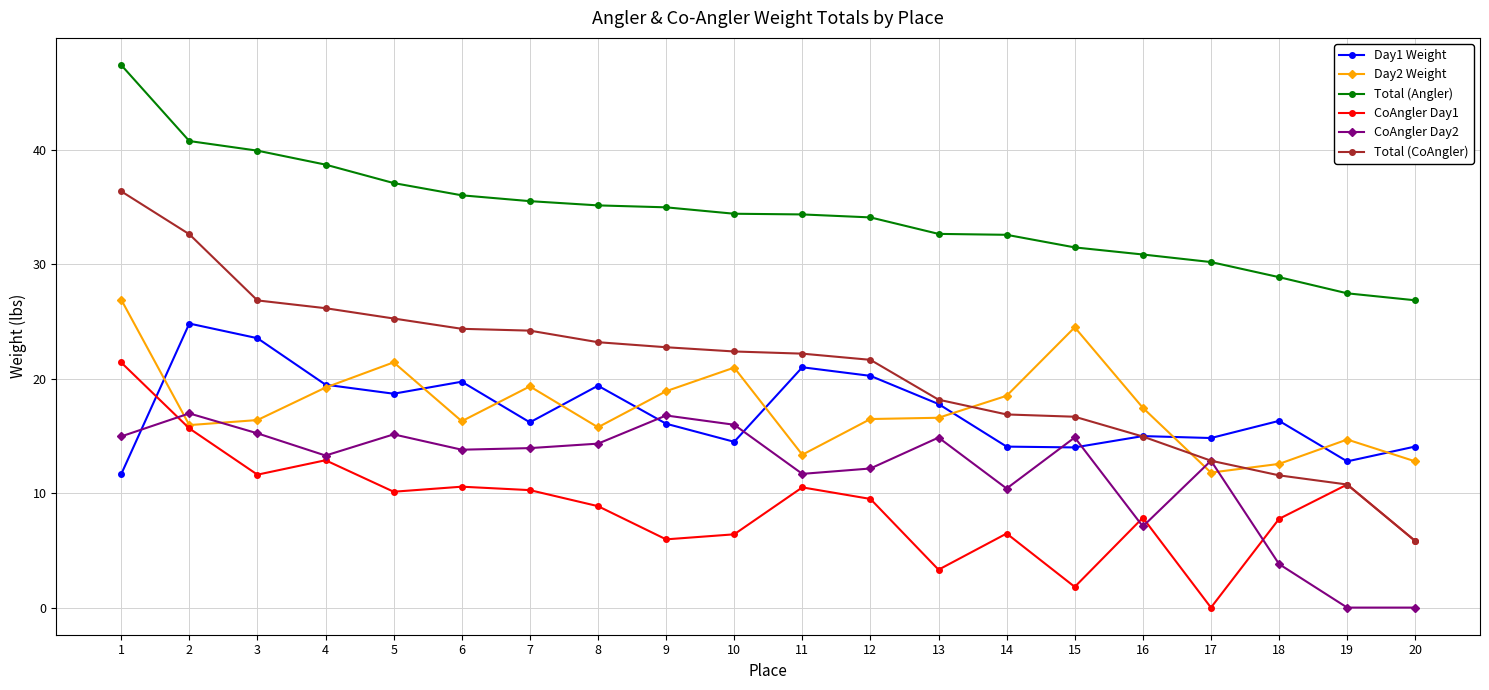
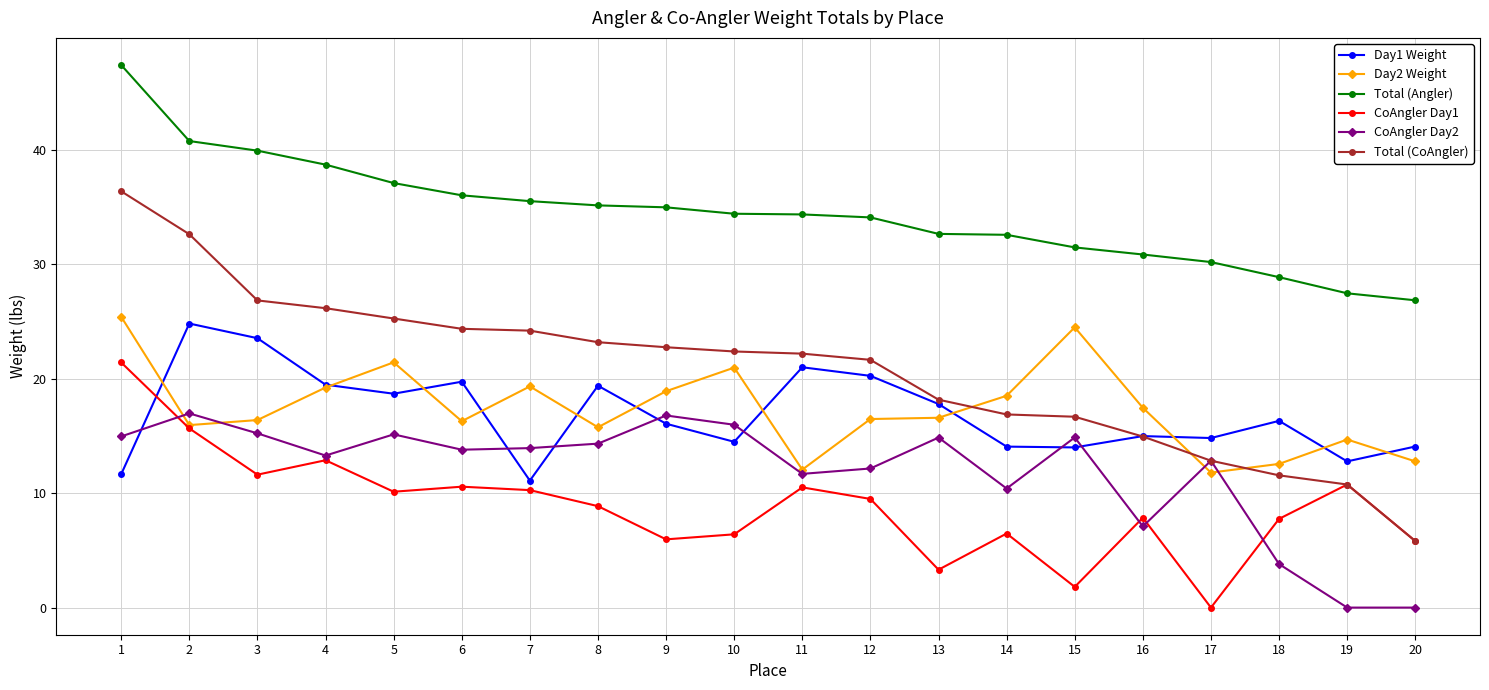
  {
    "Day1 Weight": {
      "1": 11.7,
      "2": 24.8,
      "3": 23.5,
      "4": 19.5,
      "5": 18.7,
      "6": 19.7,
-     "7": 16.2,
+     "7": 11.1,
      "8": 19.4,
      "9": 16.1,
      "10": 14.5,
      "11": 21.0,
      "12": 20.2,
      "13": 17.8,
      "14": 14.1,
      "15": 14.0,
      "17": 14.8,
      "18": 16.3,
      "19": 12.8,
      "20": 14.1
    },
    "Day2 Weight": {
-     "1": 26.9,
+     "1": 25.4,
      "2": 15.9,
      "3": 16.4,
      "4": 19.2,
      "5": 21.4,
      "6": 16.3,
      "7": 19.3,
      "8": 15.8,
      "9": 18.9,
      "10": 21.0,
-     "11": 13.4,
+     "11": 12.1,
      "12": 16.5,
      "13": 16.6,
      "14": 18.5,
      "15": 24.5,
      "16": 17.5,
      "17": 11.8,
      "18": 12.6,
      "19": 14.7,
      "20": 12.8
    },
    "Total (Angler)": {
      "1": 47.4,
      "2": 40.8,
      "3": 39.9,
      "4": 38.7,
      "5": 37.1,
      "6": 36.0,
      "7": 35.5,
      "8": 35.1,
      "9": 35.0,
      "10": 34.4,
      "11": 34.3,
      "12": 34.1,
      "13": 32.6,
      "14": 32.6,
      "15": 31.5,
      "16": 30.8,
      "17": 30.2,
      "18": 28.9,
      "19": 27.5,
      "20": 26.8
    },
    "CoAngler Day1": {
      "1": 21.4,
      "2": 15.7,
      "3": 11.6,
      "4": 12.9,
      "5": 10.1,
      "6": 10.6,
      "7": 10.3,
      "8": 8.9,
      "9": 6.0,
      "10": 6.4,
      "11": 10.5,
      "12": 9.5,
      "13": 3.3,
      "14": 6.5,
      "15": 1.8,
      "16": 7.9,
      "17": 0.0,
      "18": 7.8
    },
    "CoAngler Day2": {
      "1": 15.0,
      "2": 17.0,
      "3": 15.2,
      "4": 13.3,
      "5": 15.1,
      "6": 13.8,
      "7": 13.9,
      "8": 14.3,
      "9": 16.8,
      "10": 16.0,
      "11": 11.7,
      "12": 12.2,
      "13": 14.9,
      "14": 10.4,
      "15": 14.9,
      "16": 7.1,
      "18": 3.8,
      "19": 0.0,
      "20": 0.0
    },
    "Total (CoAngler)": {
      "1": 36.4,
      "2": 32.6,
      "3": 26.8,
      "4": 26.2,
      "5": 25.3,
      "6": 24.4,
      "7": 24.2,
      "8": 23.2,
      "9": 22.7,
      "10": 22.4,
      "11": 22.2,
      "12": 21.6,
      "13": 18.2,
      "14": 16.9,
      "15": 16.7,
      "18": 11.6
    }
  }
